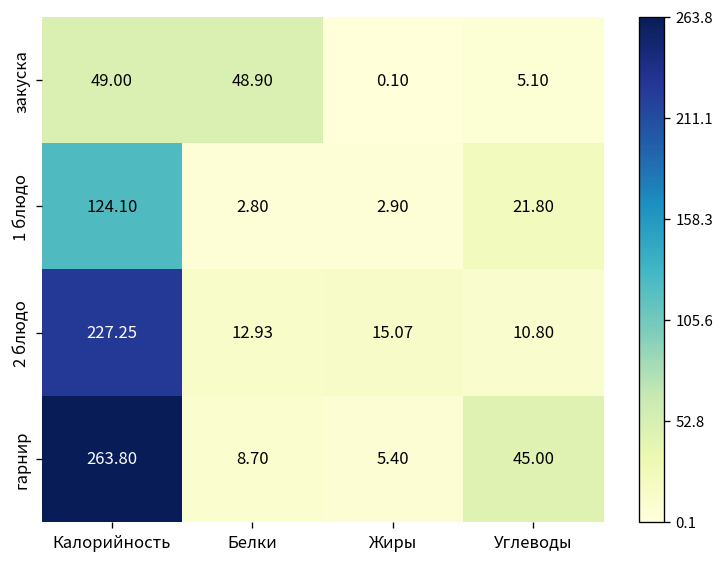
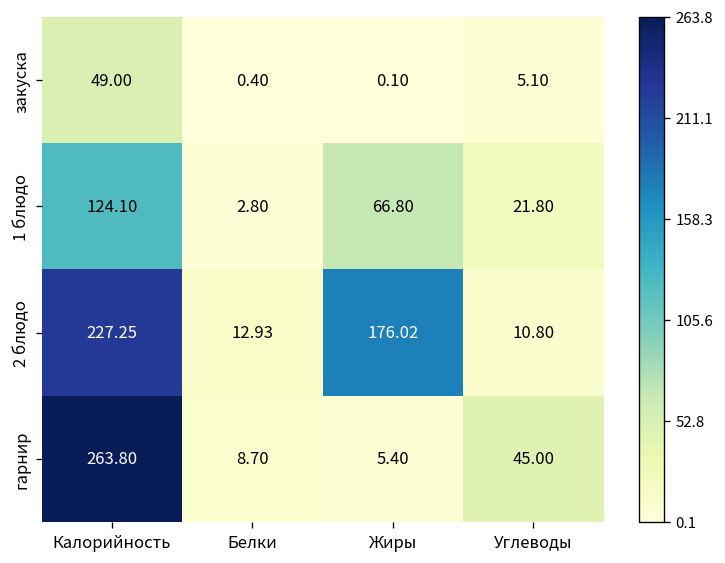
  {
    "закуска": {
      "Калорийность": 49.00,
-     "Белки": 48.90,
+     "Белки": 0.40,
      "Жиры": 0.10,
      "Углеводы": 5.10
    },
    "1 блюдо": {
      "Калорийность": 124.10,
      "Белки": 2.80,
-     "Жиры": 2.90,
+     "Жиры": 66.80,
      "Углеводы": 21.80
    },
    "2 блюдо": {
      "Калорийность": 227.25,
      "Белки": 12.93,
-     "Жиры": 15.07,
+     "Жиры": 176.02,
      "Углеводы": 10.80
    },
    "гарнир": {
      "Калорийность": 263.80,
      "Белки": 8.70,
      "Жиры": 5.40,
      "Углеводы": 45.00
    }
  }
